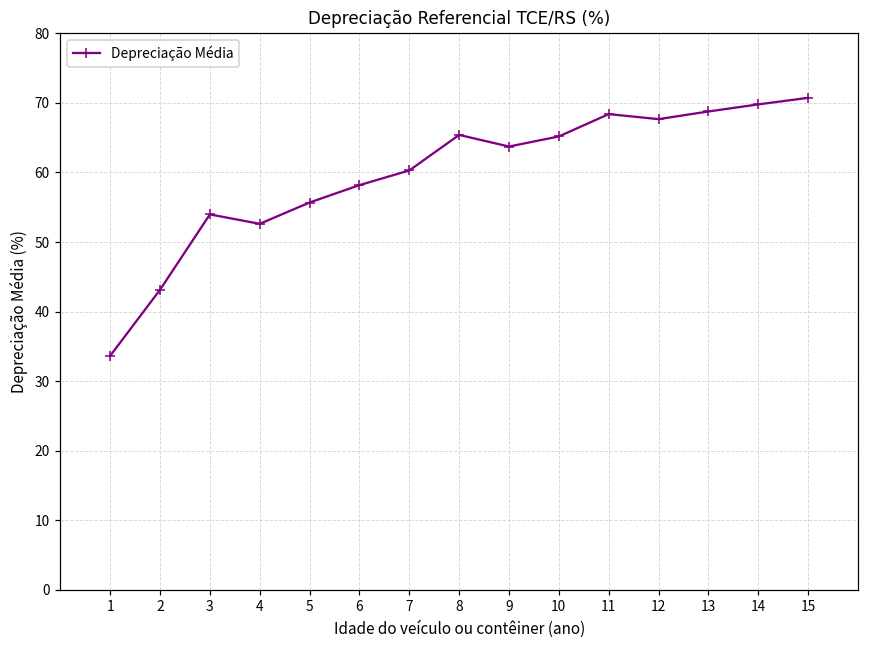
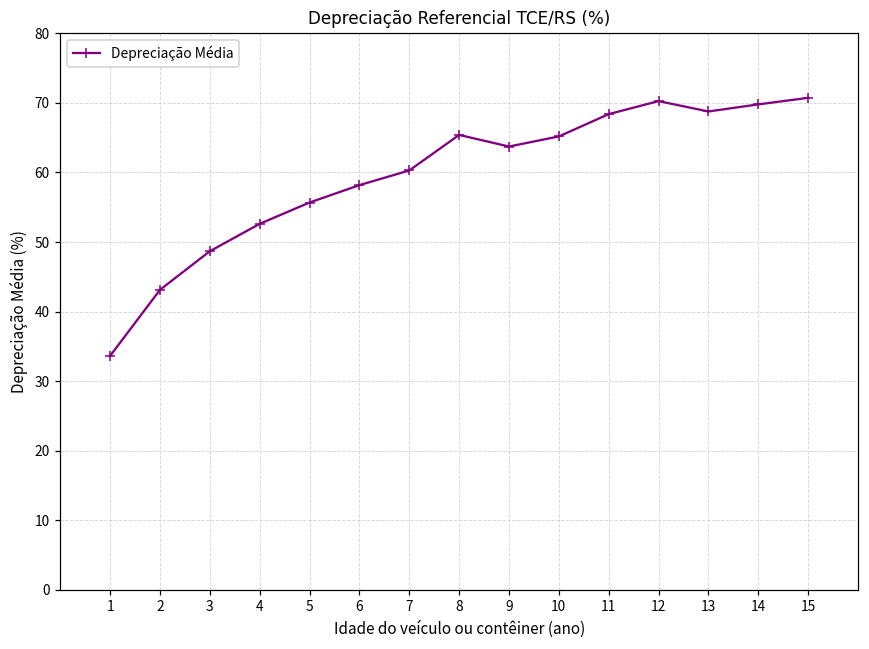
  {
    "1": 34,
    "2": 43,
-   "3": 54,
+   "3": 49,
    "4": 53,
    "5": 56,
    "6": 58,
    "7": 60,
    "8": 65,
    "9": 64,
    "10": 65,
    "11": 68,
-   "12": 68,
+   "12": 70,
    "13": 69,
    "14": 70,
    "15": 71
  }
